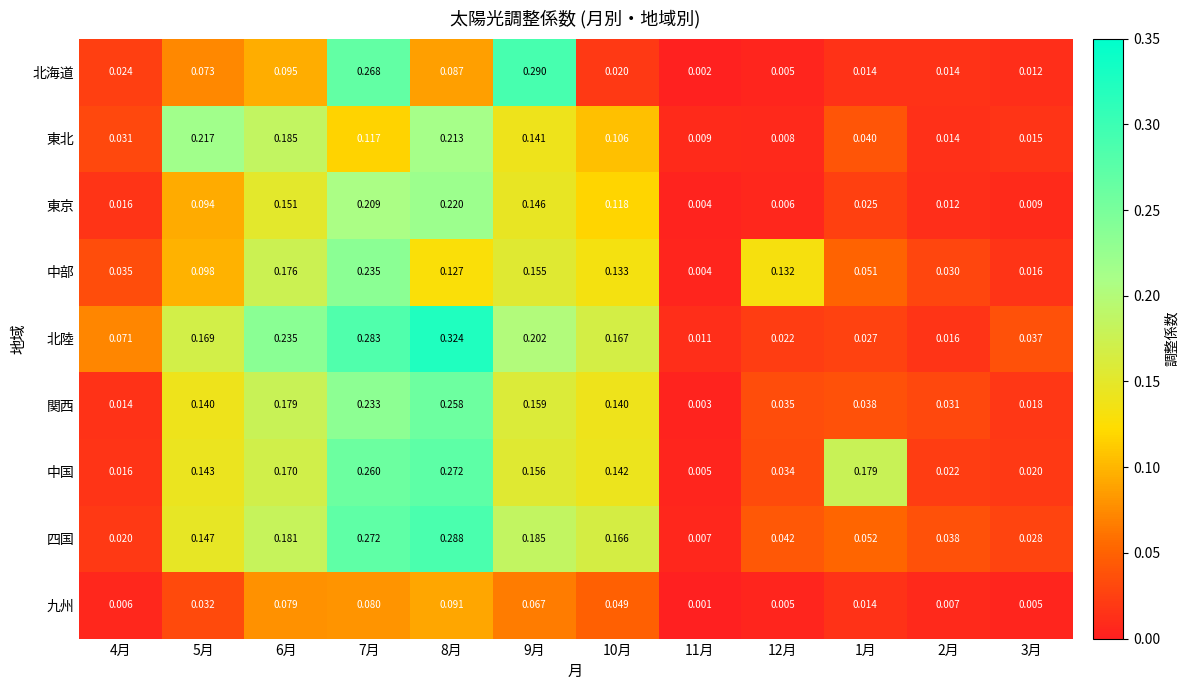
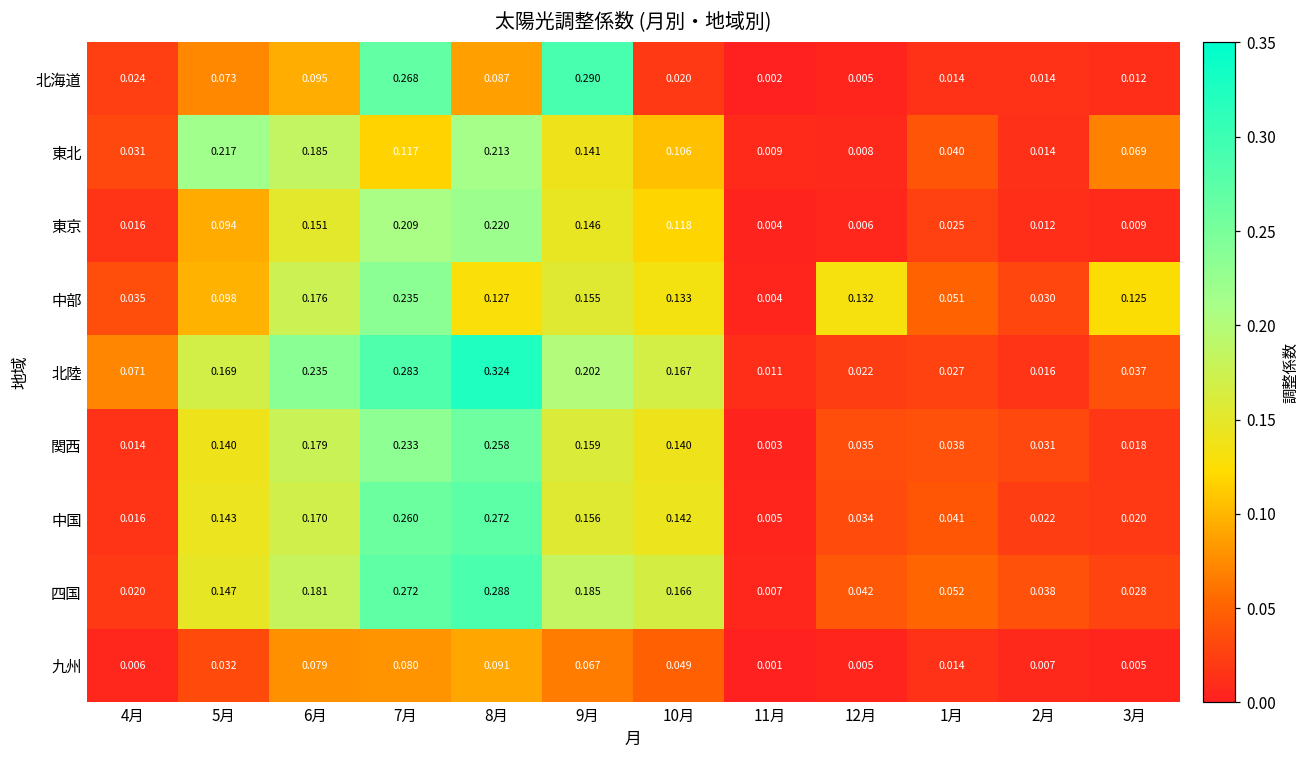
  {
    "北海道": {
      "4月": 0.024,
      "5月": 0.073,
      "6月": 0.095,
      "7月": 0.268,
      "8月": 0.087,
      "9月": 0.290,
      "10月": 0.020,
      "11月": 0.002,
      "12月": 0.005,
      "1月": 0.014,
      "2月": 0.014,
      "3月": 0.012
    },
    "東北": {
      "4月": 0.031,
      "5月": 0.217,
      "6月": 0.185,
      "7月": 0.117,
      "8月": 0.213,
      "9月": 0.141,
      "10月": 0.106,
      "11月": 0.009,
      "12月": 0.008,
      "1月": 0.040,
      "2月": 0.014,
-     "3月": 0.015
+     "3月": 0.069
    },
    "東京": {
      "4月": 0.016,
      "5月": 0.094,
      "6月": 0.151,
      "7月": 0.209,
      "8月": 0.220,
      "9月": 0.146,
      "10月": 0.118,
      "11月": 0.004,
      "12月": 0.006,
      "1月": 0.025,
      "2月": 0.012,
      "3月": 0.009
    },
    "中部": {
      "4月": 0.035,
      "5月": 0.098,
      "6月": 0.176,
      "7月": 0.235,
      "8月": 0.127,
      "9月": 0.155,
      "10月": 0.133,
      "11月": 0.004,
      "12月": 0.132,
      "1月": 0.051,
      "2月": 0.030,
-     "3月": 0.016
+     "3月": 0.125
    },
    "北陸": {
      "4月": 0.071,
      "5月": 0.169,
      "6月": 0.235,
      "7月": 0.283,
      "8月": 0.324,
      "9月": 0.202,
      "10月": 0.167,
      "11月": 0.011,
      "12月": 0.022,
      "1月": 0.027,
      "2月": 0.016,
      "3月": 0.037
    },
    "関西": {
      "4月": 0.014,
      "5月": 0.140,
      "6月": 0.179,
      "7月": 0.233,
      "8月": 0.258,
      "9月": 0.159,
      "10月": 0.140,
      "11月": 0.003,
      "12月": 0.035,
      "1月": 0.038,
      "2月": 0.031,
      "3月": 0.018
    },
    "中国": {
      "4月": 0.016,
      "5月": 0.143,
      "6月": 0.170,
      "7月": 0.260,
      "8月": 0.272,
      "9月": 0.156,
      "10月": 0.142,
      "11月": 0.005,
      "12月": 0.034,
-     "1月": 0.179,
+     "1月": 0.041,
      "2月": 0.022,
      "3月": 0.020
    },
    "四国": {
      "4月": 0.020,
      "5月": 0.147,
      "6月": 0.181,
      "7月": 0.272,
      "8月": 0.288,
      "9月": 0.185,
      "10月": 0.166,
      "11月": 0.007,
      "12月": 0.042,
      "1月": 0.052,
      "2月": 0.038,
      "3月": 0.028
    },
    "九州": {
      "4月": 0.006,
      "5月": 0.032,
      "6月": 0.079,
      "7月": 0.080,
      "8月": 0.091,
      "9月": 0.067,
      "10月": 0.049,
      "11月": 0.001,
      "12月": 0.005,
      "1月": 0.014,
      "2月": 0.007,
      "3月": 0.005
    }
  }
